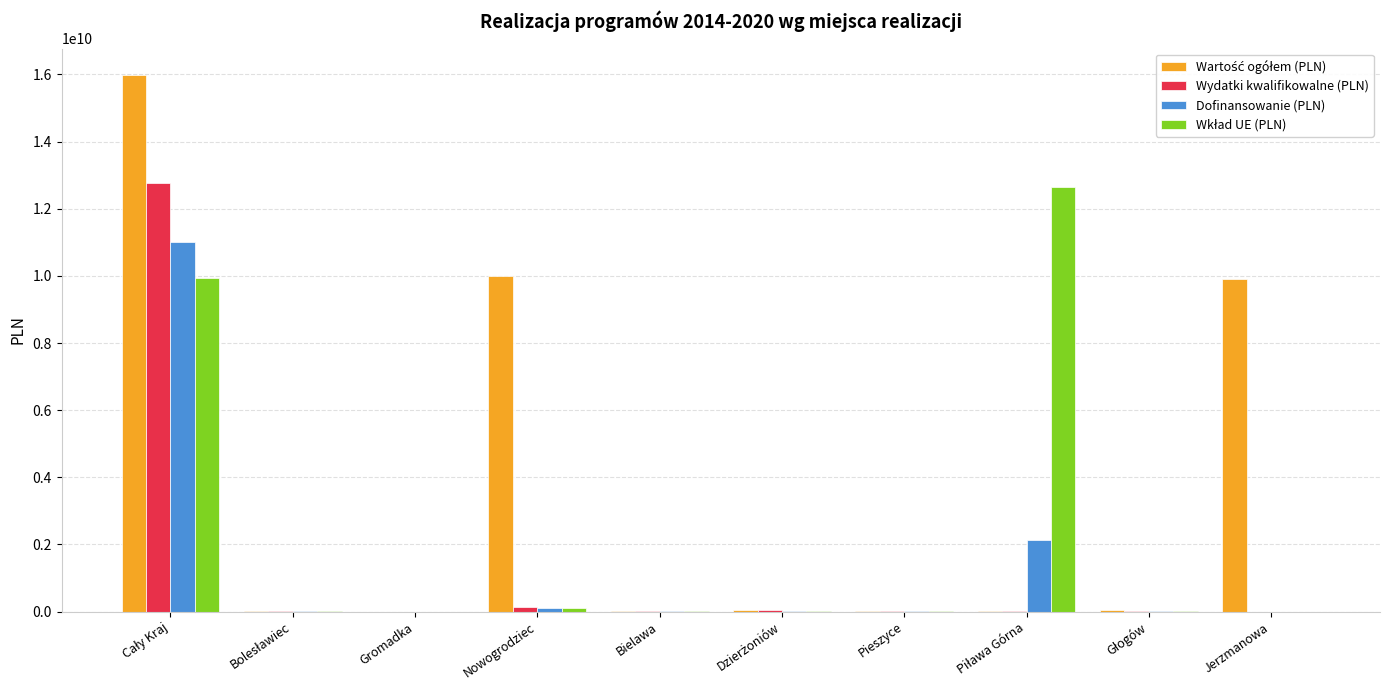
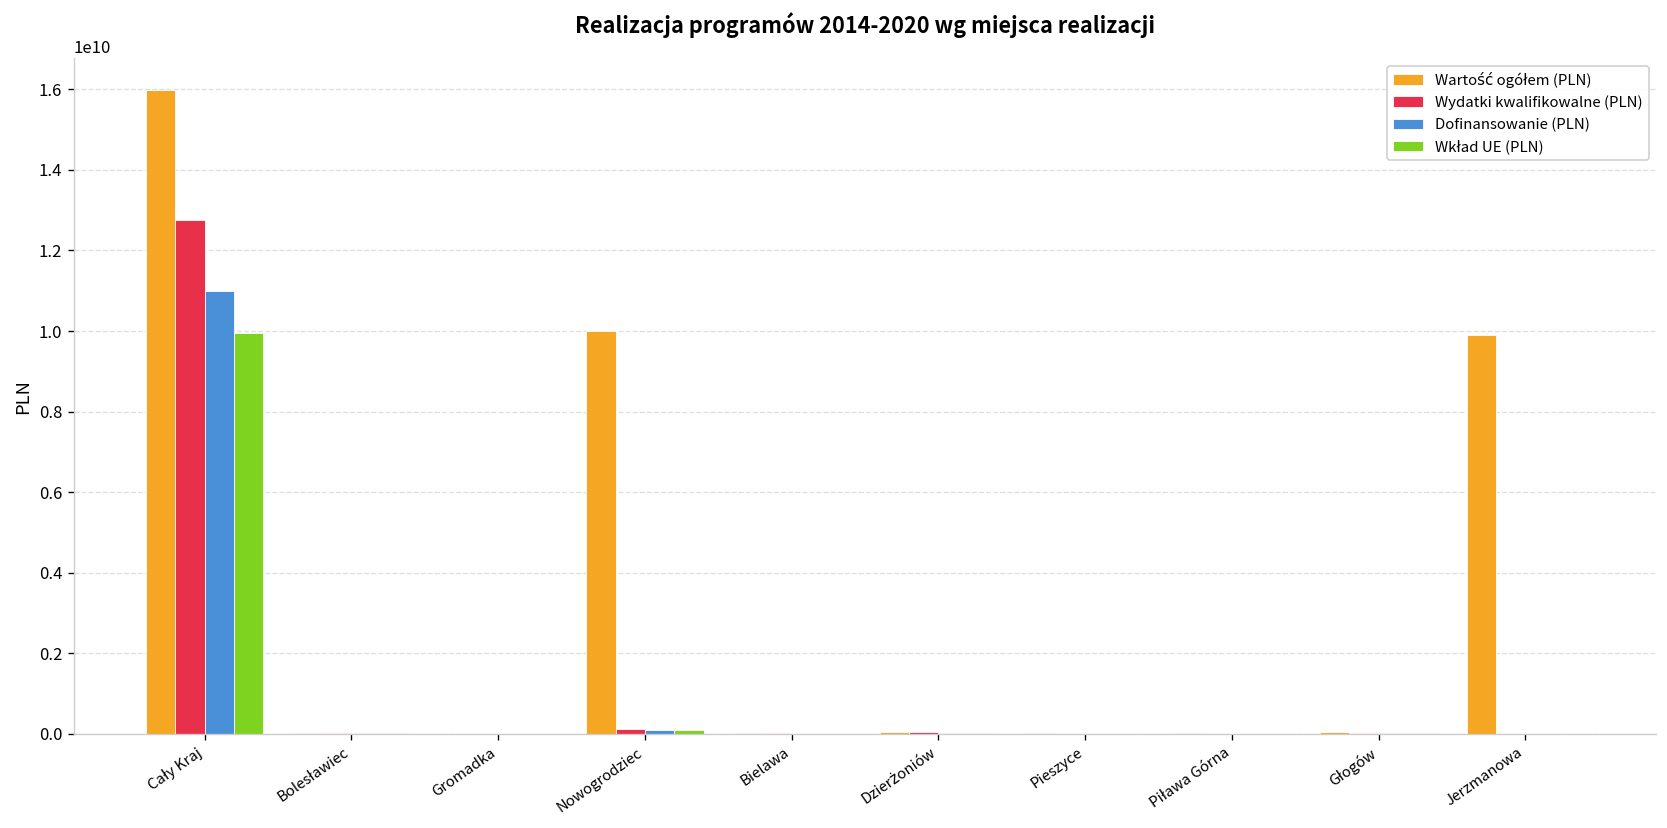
  {
    "Wartość ogółem (PLN)": {
      "Cały Kraj": 16000000000,
      "Nowogrodziec": 10000000000,
      "Jerzmanowa": 9900000000
    },
    "Wydatki kwalifikowalne (PLN)": {
      "Cały Kraj": 12800000000,
      "Nowogrodziec": 100000000
    },
    "Dofinansowanie (PLN)": {
      "Cały Kraj": 11000000000,
      "Nowogrodziec": 100000000,
-     "Piława Górna": 2100000000
+     "Piława Górna": 0
    },
    "Wkład UE (PLN)": {
      "Cały Kraj": 9900000000,
      "Nowogrodziec": 100000000,
-     "Piława Górna": 12600000000
+     "Piława Górna": 0
    }
  }
